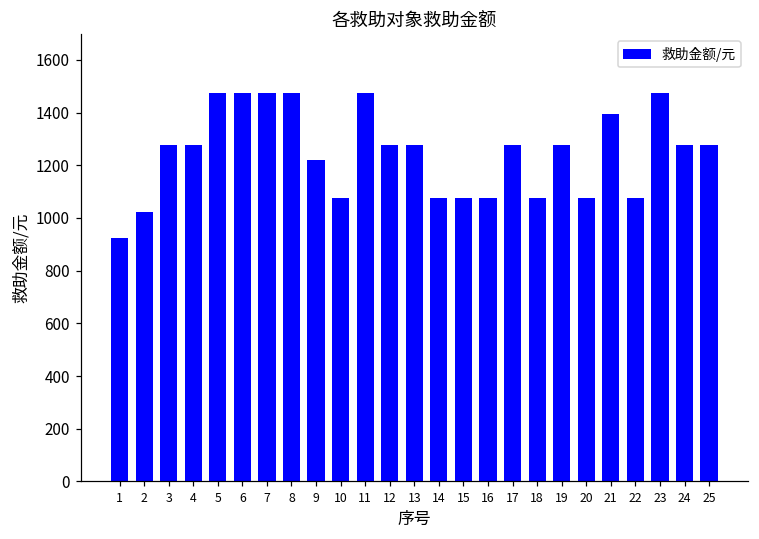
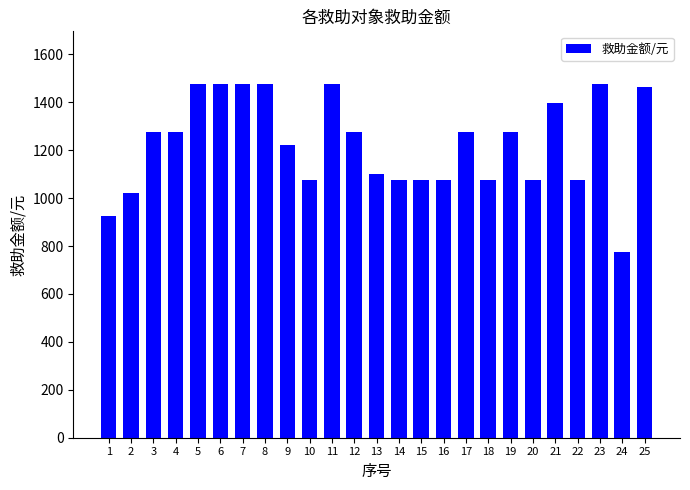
  {
    "1": 930,
    "2": 1020,
    "3": 1280,
    "4": 1280,
    "5": 1480,
    "6": 1480,
    "7": 1480,
    "8": 1480,
    "9": 1220,
    "10": 1080,
    "11": 1480,
    "12": 1280,
-   "13": 1280,
+   "13": 1100,
    "14": 1080,
    "15": 1080,
    "16": 1080,
    "17": 1280,
    "18": 1080,
    "19": 1280,
    "20": 1080,
    "21": 1400,
    "22": 1080,
    "23": 1480,
-   "24": 1280,
-   "25": 1280
+   "24": 780,
+   "25": 1460
  }
